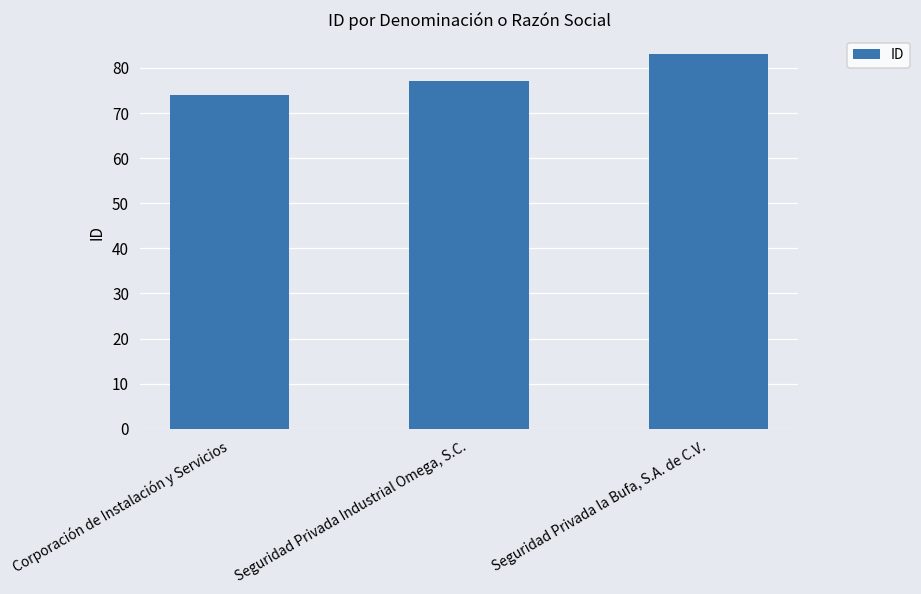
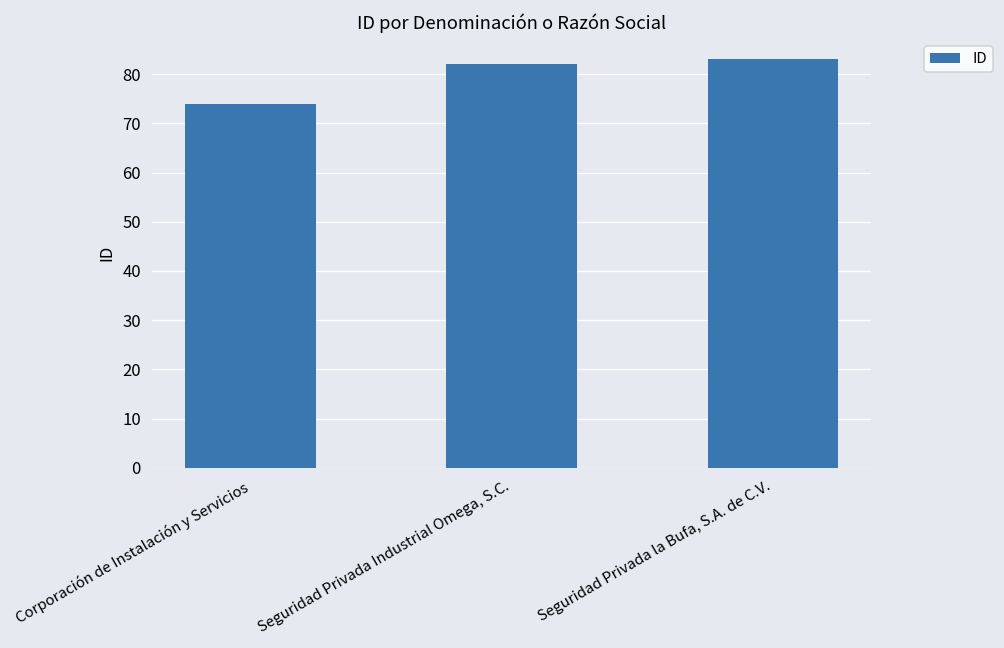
  {
    "Corporación de Instalación y Servicios": 74,
-   "Seguridad Privada Industrial Omega, S.C.": 77,
+   "Seguridad Privada Industrial Omega, S.C.": 82,
    "Seguridad Privada la Bufa, S.A. de C.V.": 83
  }
